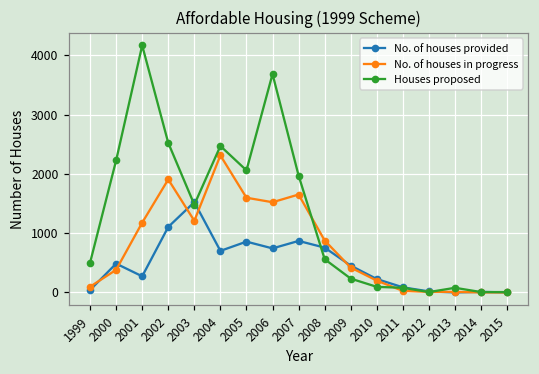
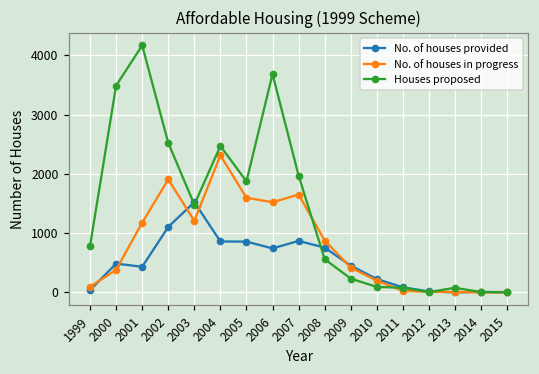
  {
    "No. of houses provided": {
      "1999": 0,
      "2000": 500,
-     "2001": 300,
+     "2001": 400,
      "2002": 1100,
-     "2004": 700,
+     "2004": 900,
      "2005": 900,
      "2006": 700,
      "2007": 900,
      "2008": 800
    },
    "No. of houses in progress": {
      "1999": 100,
      "2000": 400,
      "2001": 1200,
      "2002": 1900,
      "2003": 1200,
      "2004": 2300,
      "2005": 1600,
      "2006": 1500,
      "2007": 1700,
      "2008": 900,
      "2011": 0
    },
    "Houses proposed": {
-     "1999": 500,
-     "2000": 2200,
+     "1999": 800,
+     "2000": 3500,
      "2001": 4200,
      "2002": 2500,
      "2004": 2500,
-     "2005": 2100,
+     "2005": 1900,
      "2006": 3700,
      "2007": 2000,
      "2008": 600,
      "2009": 200,
      "2010": 100,
      "2013": 100
    }
  }
